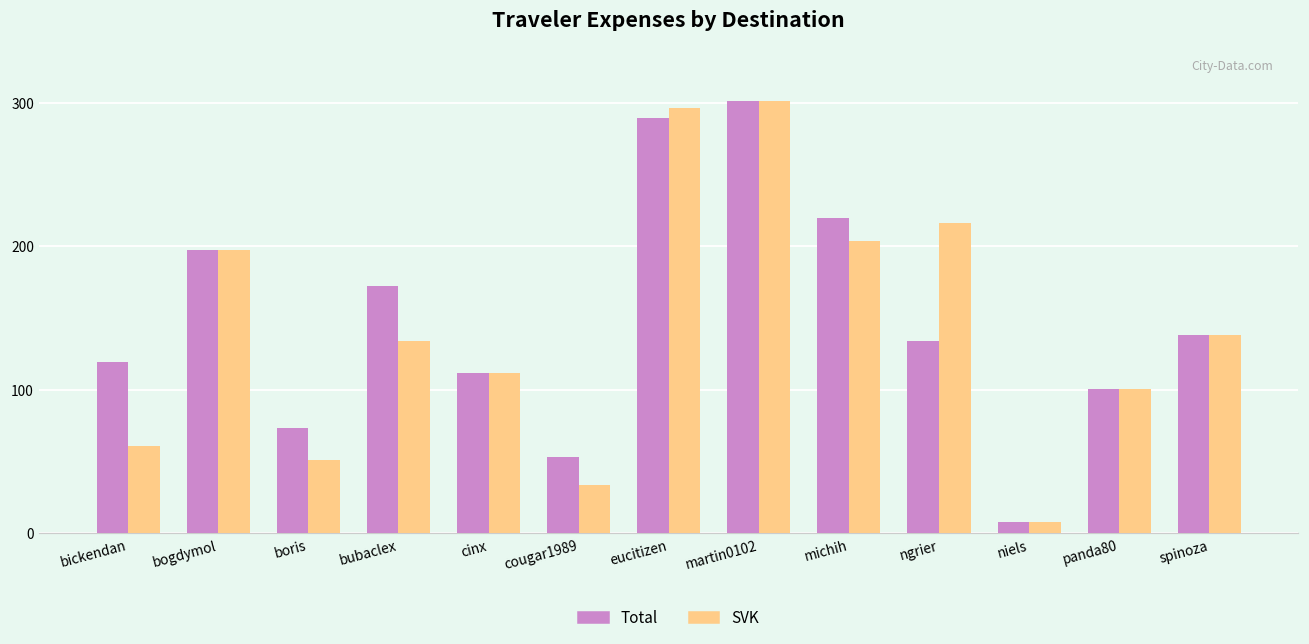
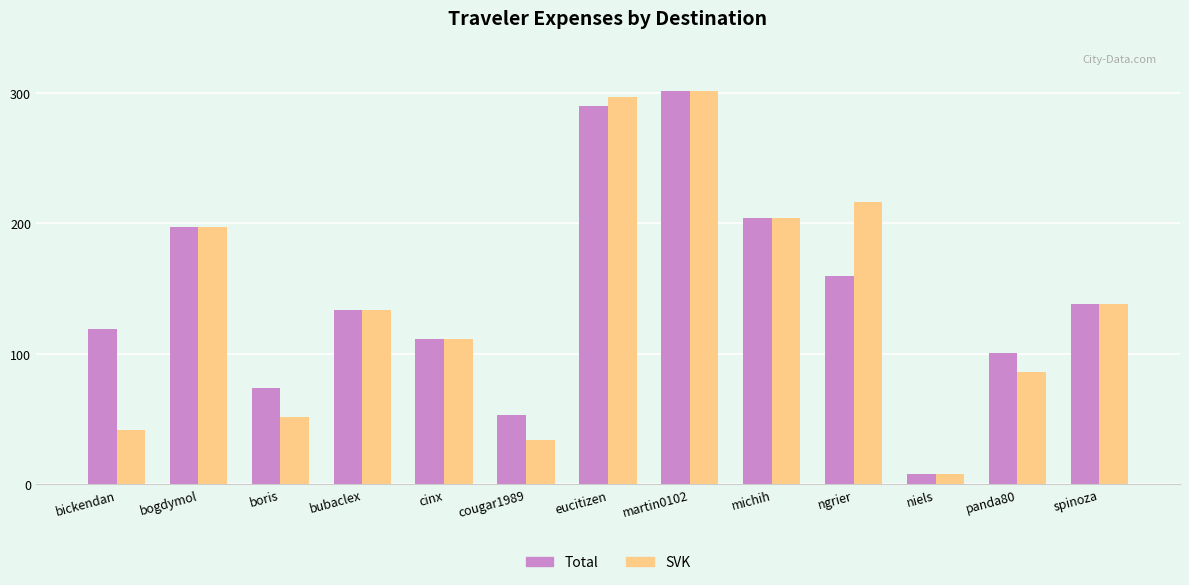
  {
    "Total": {
      "bickendan": 119,
      "bogdymol": 197,
      "boris": 74,
-     "bubaclex": 172,
+     "bubaclex": 134,
      "cinx": 112,
      "cougar1989": 53,
      "eucitizen": 290,
      "martin0102": 301,
-     "michih": 220,
-     "ngrier": 134,
+     "michih": 204,
+     "ngrier": 159,
      "niels": 8,
      "panda80": 101,
      "spinoza": 138
    },
    "SVK": {
-     "bickendan": 61,
+     "bickendan": 42,
      "bogdymol": 197,
      "boris": 51,
      "bubaclex": 134,
      "cinx": 112,
      "cougar1989": 34,
      "eucitizen": 297,
      "martin0102": 301,
      "michih": 204,
      "ngrier": 216,
      "niels": 8,
-     "panda80": 101,
+     "panda80": 86,
      "spinoza": 138
    }
  }
